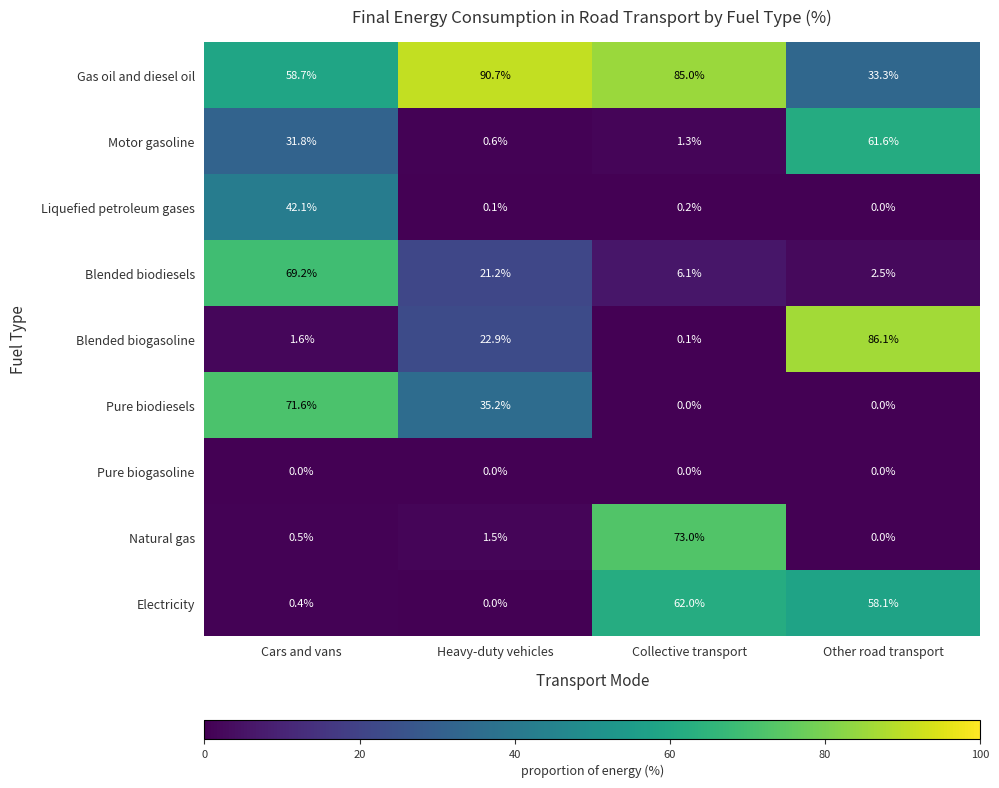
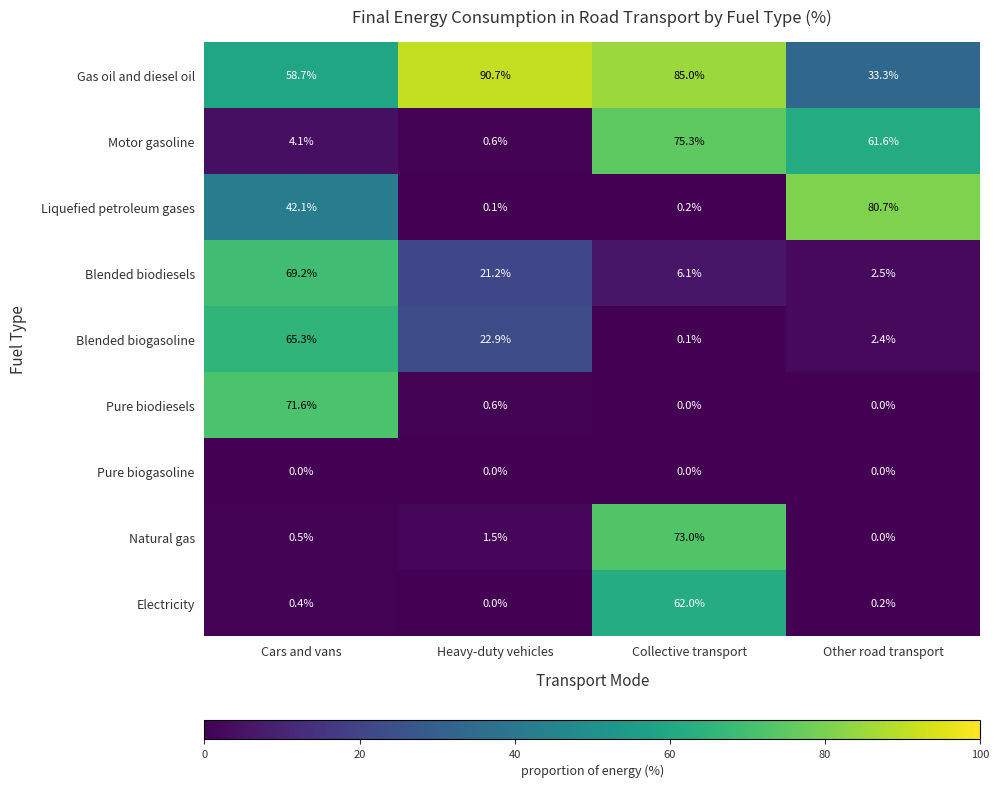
  {
    "Gas oil and diesel oil": {
      "Cars and vans": "58.7%",
      "Heavy-duty vehicles": "90.7%",
      "Collective transport": "85.0%",
      "Other road transport": "33.3%"
    },
    "Motor gasoline": {
-     "Cars and vans": "31.8%",
+     "Cars and vans": "4.1%",
      "Heavy-duty vehicles": "0.6%",
-     "Collective transport": "1.3%",
+     "Collective transport": "75.3%",
      "Other road transport": "61.6%"
    },
    "Liquefied petroleum gases": {
      "Cars and vans": "42.1%",
      "Heavy-duty vehicles": "0.1%",
      "Collective transport": "0.2%",
-     "Other road transport": "0.0%"
+     "Other road transport": "80.7%"
    },
    "Blended biodiesels": {
      "Cars and vans": "69.2%",
      "Heavy-duty vehicles": "21.2%",
      "Collective transport": "6.1%",
      "Other road transport": "2.5%"
    },
    "Blended biogasoline": {
-     "Cars and vans": "1.6%",
+     "Cars and vans": "65.3%",
      "Heavy-duty vehicles": "22.9%",
      "Collective transport": "0.1%",
-     "Other road transport": "86.1%"
+     "Other road transport": "2.4%"
    },
    "Pure biodiesels": {
      "Cars and vans": "71.6%",
-     "Heavy-duty vehicles": "35.2%",
+     "Heavy-duty vehicles": "0.6%",
      "Collective transport": "0.0%",
      "Other road transport": "0.0%"
    },
    "Pure biogasoline": {
      "Cars and vans": "0.0%",
      "Heavy-duty vehicles": "0.0%",
      "Collective transport": "0.0%",
      "Other road transport": "0.0%"
    },
    "Natural gas": {
      "Cars and vans": "0.5%",
      "Heavy-duty vehicles": "1.5%",
      "Collective transport": "73.0%",
      "Other road transport": "0.0%"
    },
    "Electricity": {
      "Cars and vans": "0.4%",
      "Heavy-duty vehicles": "0.0%",
      "Collective transport": "62.0%",
-     "Other road transport": "58.1%"
+     "Other road transport": "0.2%"
    }
  }
